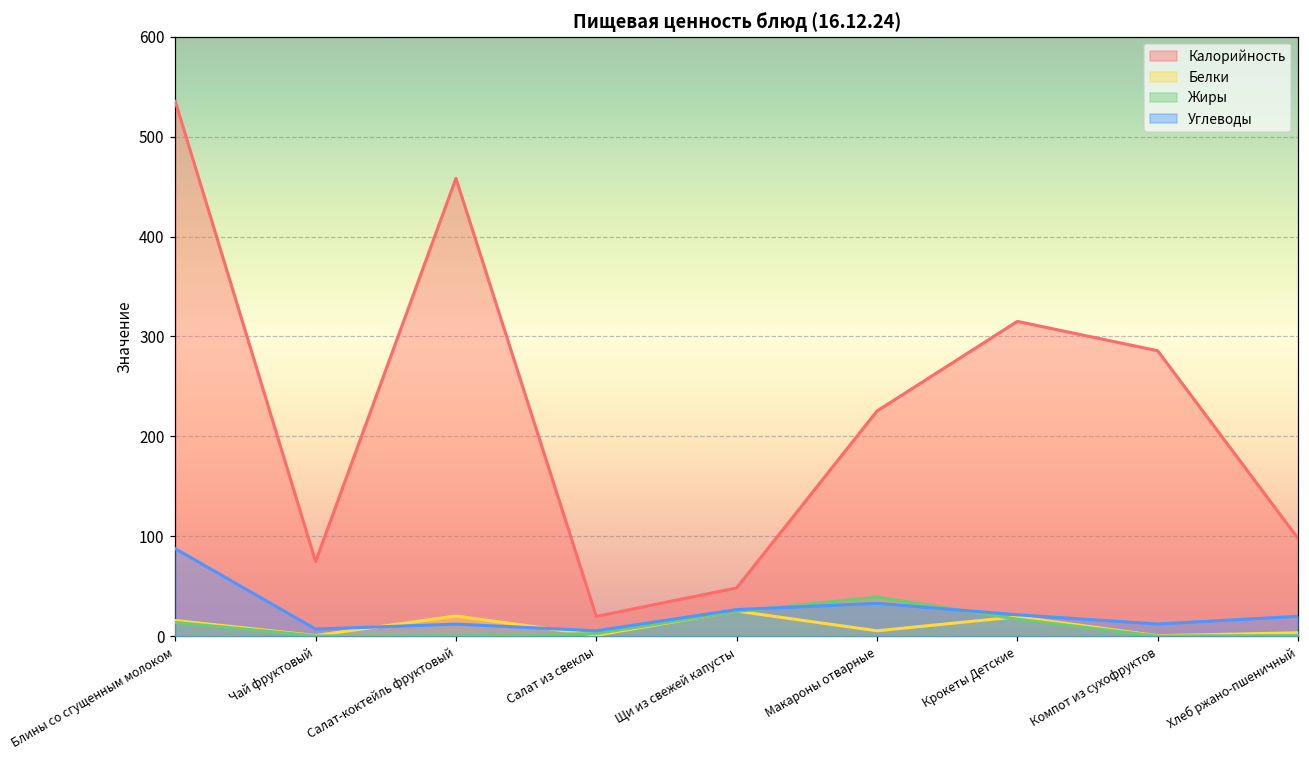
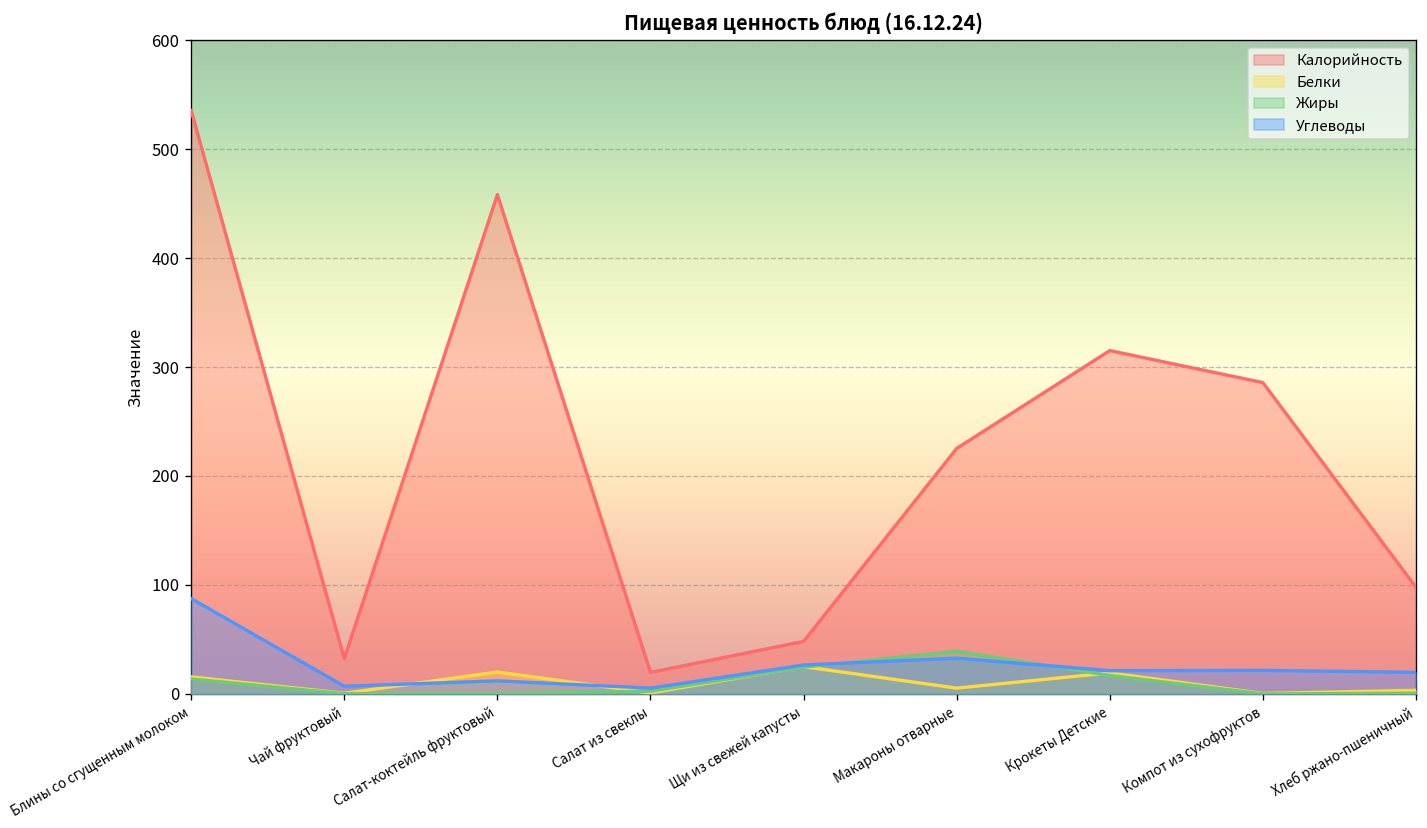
  {
    "Калорийность": {
      "Блины со сгущенным молоком": 540,
-     "Чай фруктовый": 70,
+     "Чай фруктовый": 30,
      "Салат-коктейль фруктовый": 460,
      "Салат из свеклы": 20,
      "Щи из свежей капусты": 50,
      "Макароны отварные": 230,
      "Крокеты Детские": 320,
      "Компот из сухофруктов": 290,
      "Хлеб ржано-пшеничный": 100
    },
    "Белки": {
      "Салат-коктейль фруктовый": 20,
      "Макароны отварные": 10
    },
    "Жиры": {
      "Салат-коктейль фруктовый": 0,
      "Макароны отварные": 40
    },
    "Углеводы": {
      "Блины со сгущенным молоком": 90,
      "Чай фруктовый": 10,
      "Салат-коктейль фруктовый": 10,
      "Салат из свеклы": 10,
      "Макароны отварные": 30,
-     "Компот из сухофруктов": 10,
+     "Компот из сухофруктов": 20,
      "Хлеб ржано-пшеничный": 20
    }
  }
